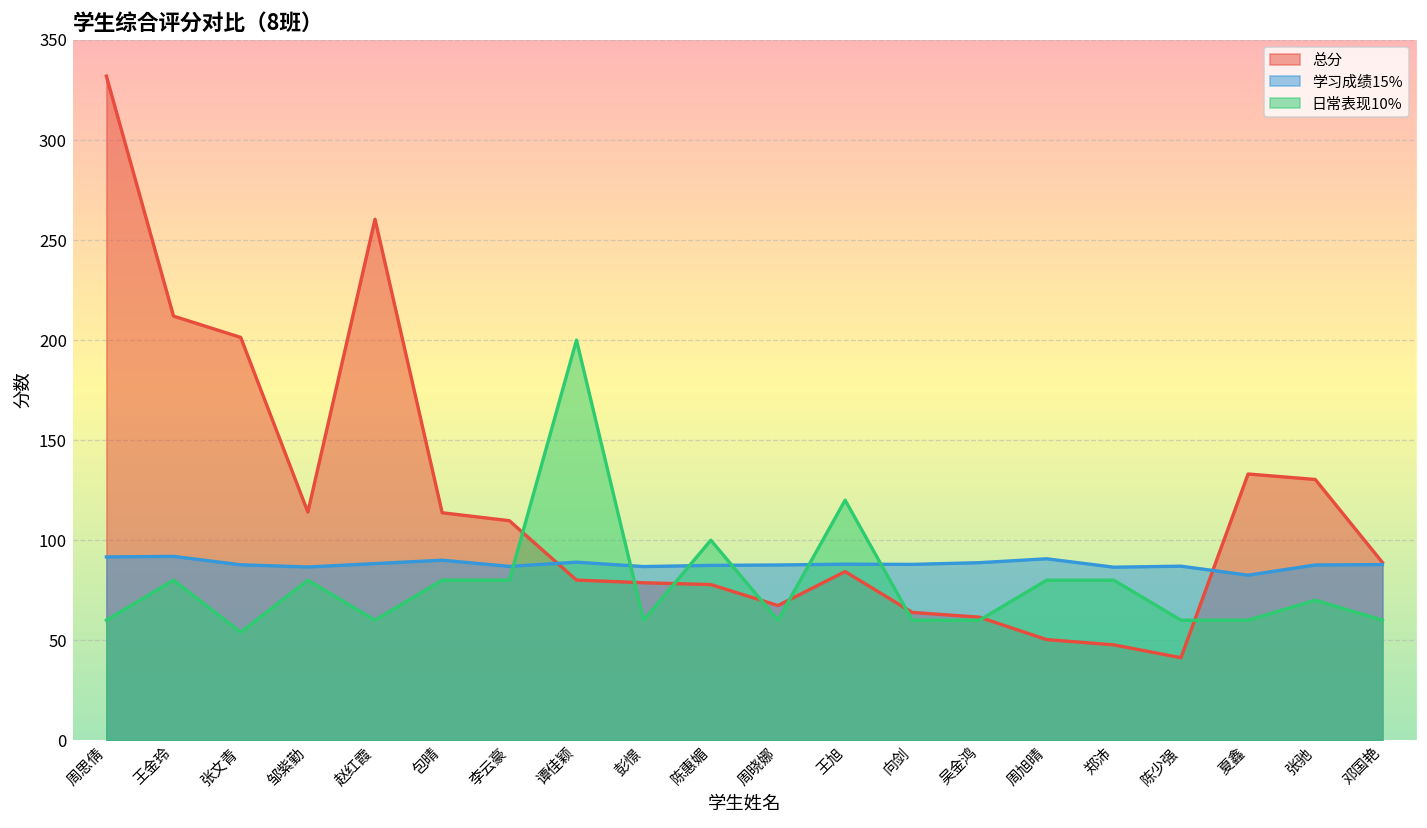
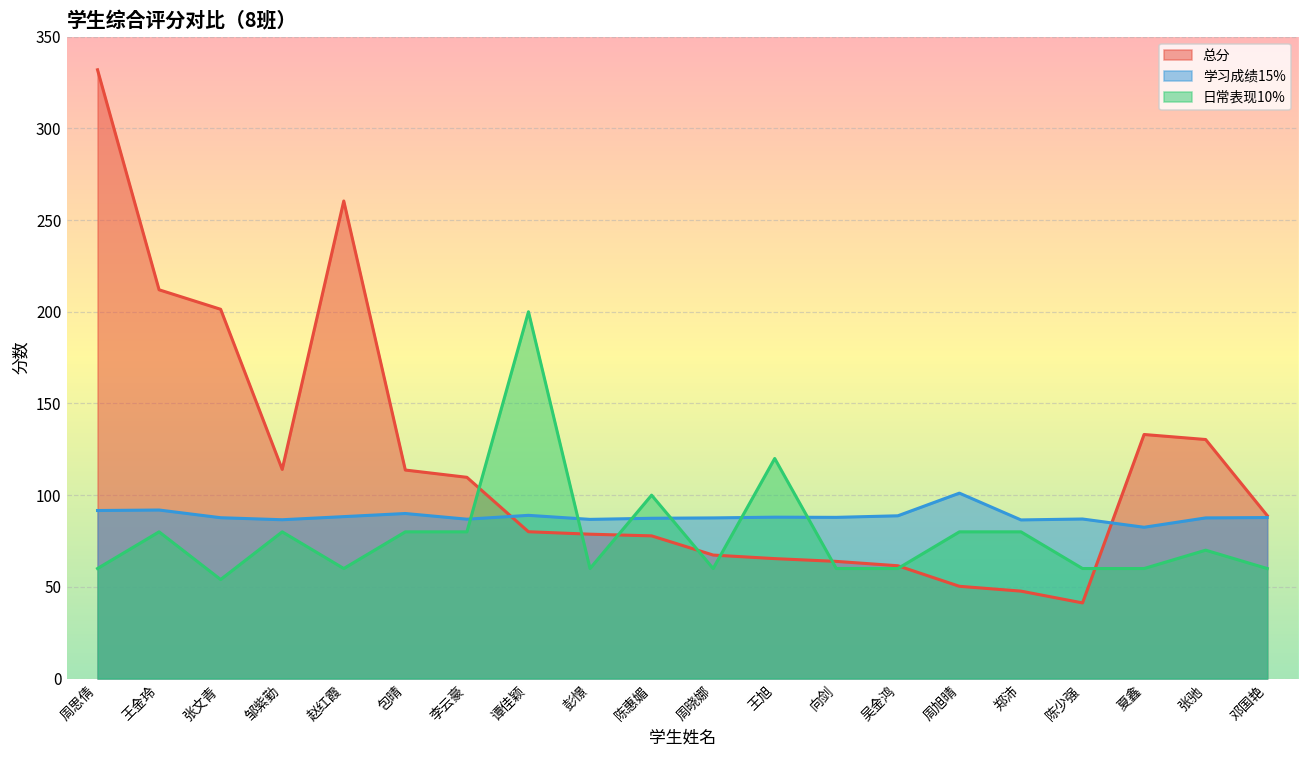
  {
    "总分": {
      "周思倩": 332,
      "王金玲": 212,
      "张文青": 201,
      "邹紫勤": 114,
      "赵红霞": 260,
      "包晴": 114,
      "李云豪": 110,
      "谭佳颖": 80,
      "彭憬": 79,
      "陈惠媚": 78,
      "周晓娜": 67,
-     "王旭": 84,
+     "王旭": 65,
      "向剑": 64,
      "周旭晴": 50,
      "郑沛": 48,
      "陈少强": 41,
      "夏鑫": 133,
      "张驰": 130
    },
    "学习成绩15%": {
      "周思倩": 92,
      "王金玲": 92,
      "张文青": 88,
      "邹紫勤": 87,
      "赵红霞": 88,
      "包晴": 90,
      "李云豪": 87,
      "谭佳颖": 89,
      "彭憬": 87,
      "陈惠媚": 87,
      "周晓娜": 88,
      "王旭": 88,
      "向剑": 88,
      "吴金鸿": 89,
-     "周旭晴": 91,
+     "周旭晴": 101,
      "郑沛": 87,
      "陈少强": 87,
      "夏鑫": 83,
      "张驰": 88
    },
    "日常表现10%": {
      "周思倩": 60,
      "王金玲": 80,
      "张文青": 54,
      "邹紫勤": 80,
      "赵红霞": 60,
      "包晴": 80,
      "李云豪": 80,
      "谭佳颖": 200,
      "彭憬": 60,
      "陈惠媚": 100,
      "周晓娜": 60,
      "王旭": 120,
      "向剑": 60,
      "周旭晴": 80,
      "郑沛": 80,
      "陈少强": 60,
      "夏鑫": 60,
      "张驰": 70,
      "邓国艳": 60
    }
  }
